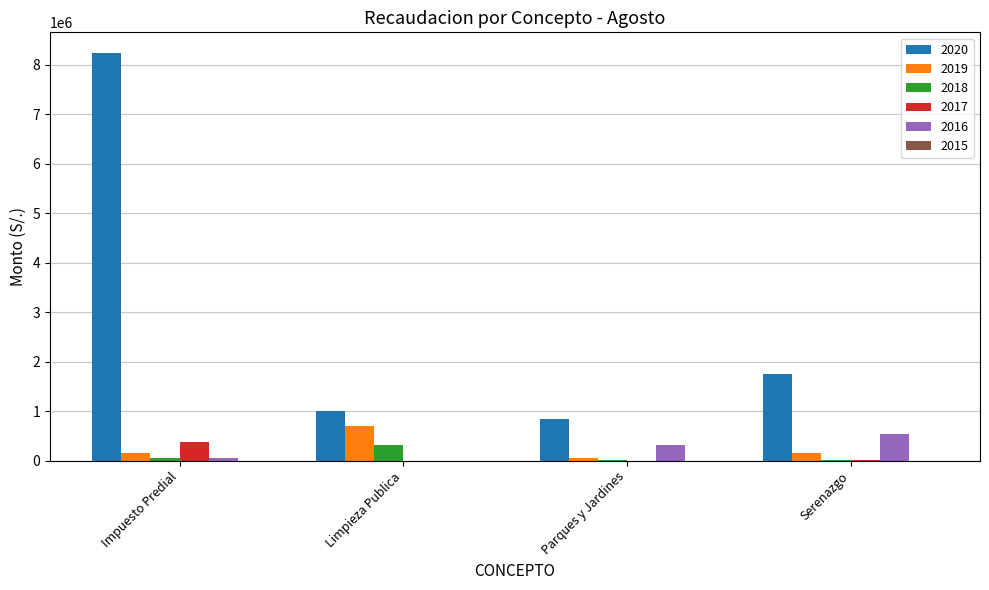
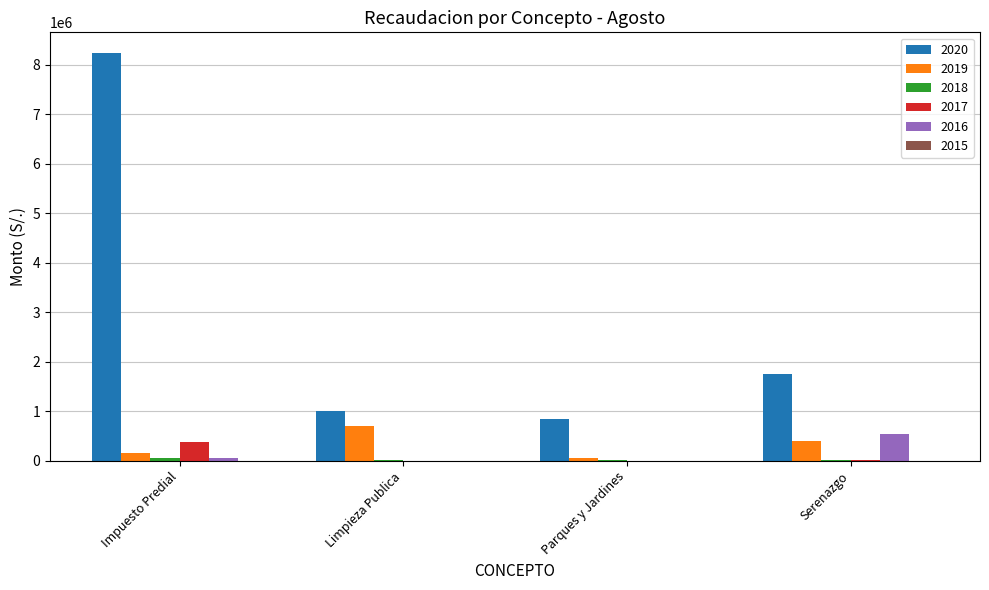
  {
    "2020": {
      "Impuesto Predial": 8200000,
      "Limpieza Publica": 1000000,
      "Parques y Jardines": 800000,
      "Serenazgo": 1800000
    },
    "2019": {
      "Impuesto Predial": 200000,
      "Limpieza Publica": 700000,
      "Parques y Jardines": 100000,
-     "Serenazgo": 200000
+     "Serenazgo": 400000
    },
    "2018": {
-     "Limpieza Publica": 300000
+     "Limpieza Publica": 0
    },
    "2017": {
      "Impuesto Predial": 400000
    },
    "2016": {
      "Impuesto Predial": 100000,
-     "Parques y Jardines": 300000,
+     "Parques y Jardines": 0,
      "Serenazgo": 500000
    }
  }
